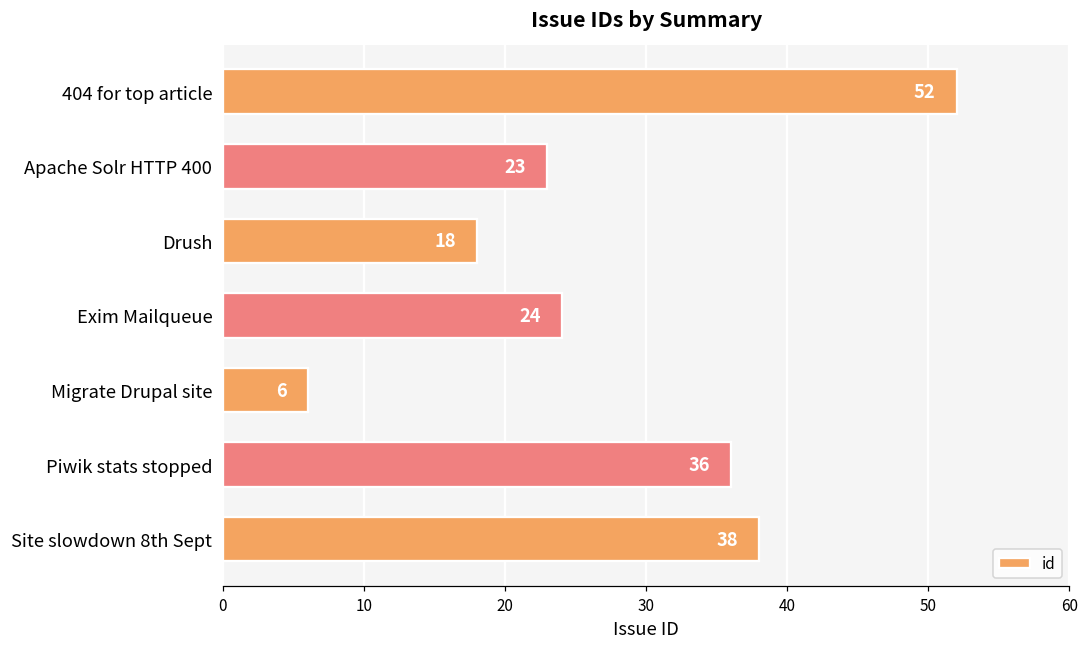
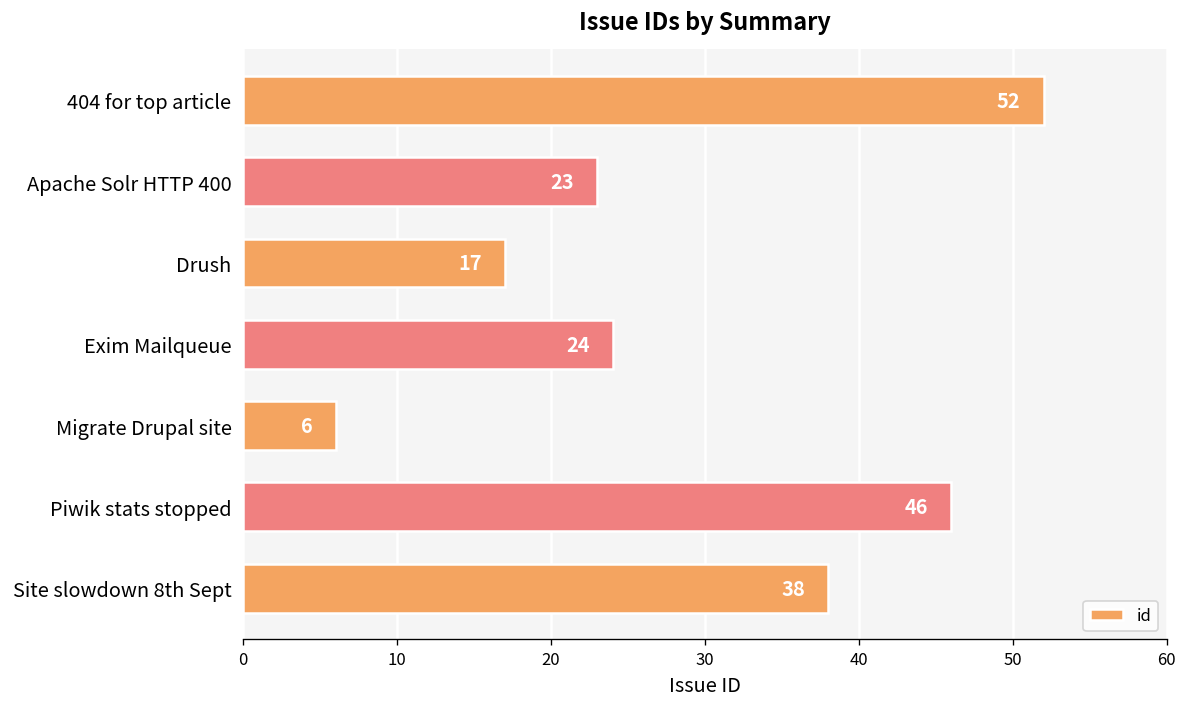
  {
    "404 for top article": 52,
    "Apache Solr HTTP 400": 23,
-   "Drush": 18,
+   "Drush": 17,
    "Exim Mailqueue": 24,
    "Migrate Drupal site": 6,
-   "Piwik stats stopped": 36,
+   "Piwik stats stopped": 46,
    "Site slowdown 8th Sept": 38
  }
